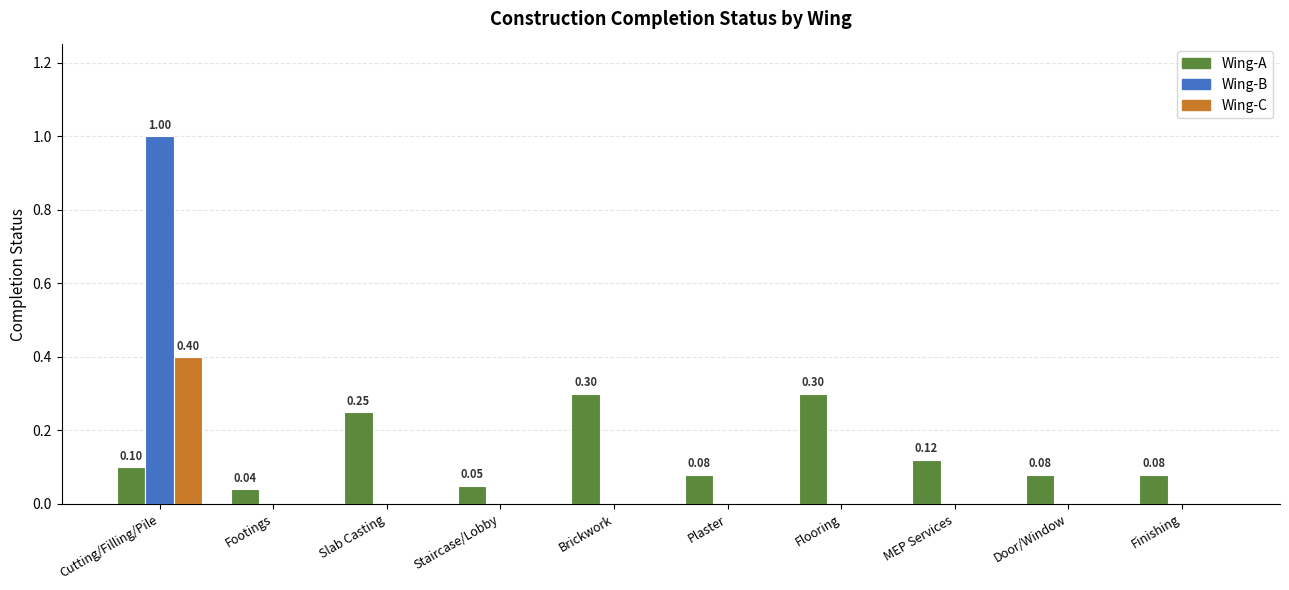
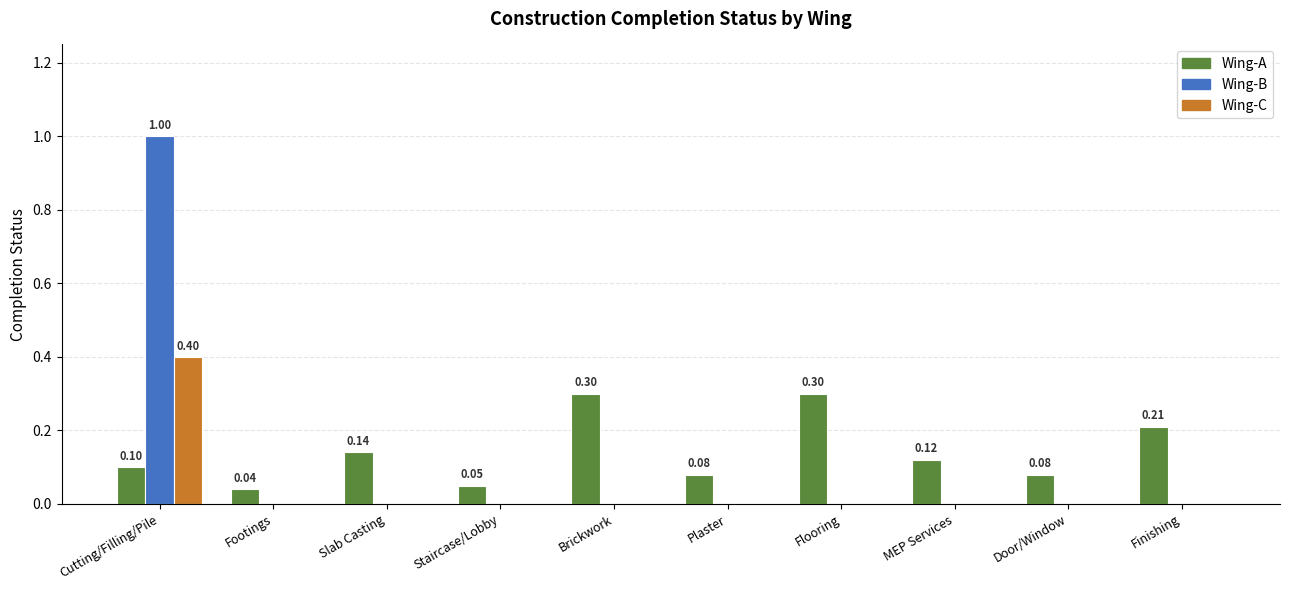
  {
    "Wing-A": {
      "Cutting/Filling/Pile": 0.10,
      "Footings": 0.04,
-     "Slab Casting": 0.25,
+     "Slab Casting": 0.14,
      "Staircase/Lobby": 0.05,
      "Brickwork": 0.30,
      "Plaster": 0.08,
      "Flooring": 0.30,
      "MEP Services": 0.12,
      "Door/Window": 0.08,
-     "Finishing": 0.08
+     "Finishing": 0.21
    },
    "Wing-B": {
      "Cutting/Filling/Pile": 1.00
    },
    "Wing-C": {
      "Cutting/Filling/Pile": 0.40
    }
  }
